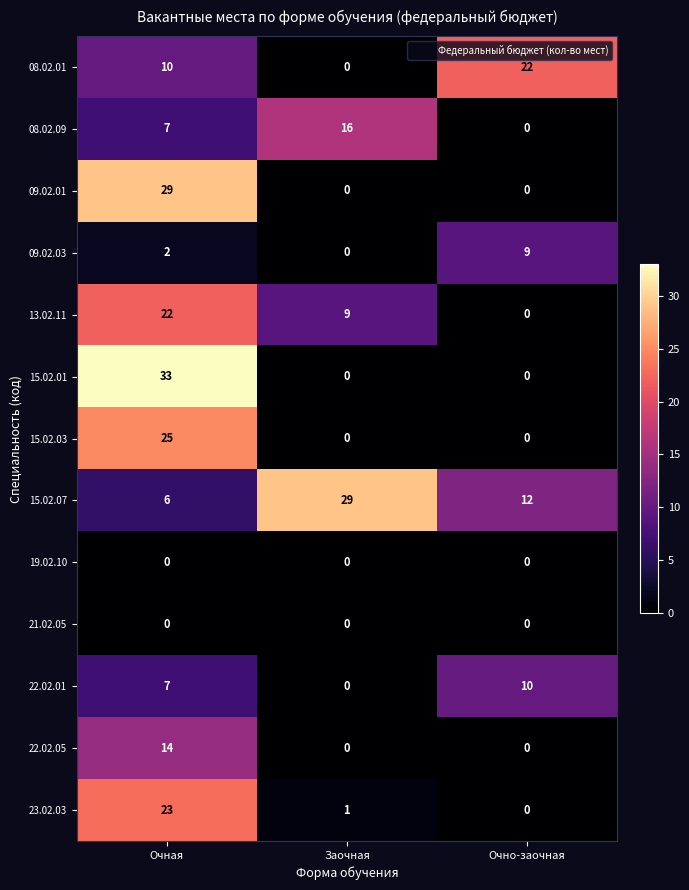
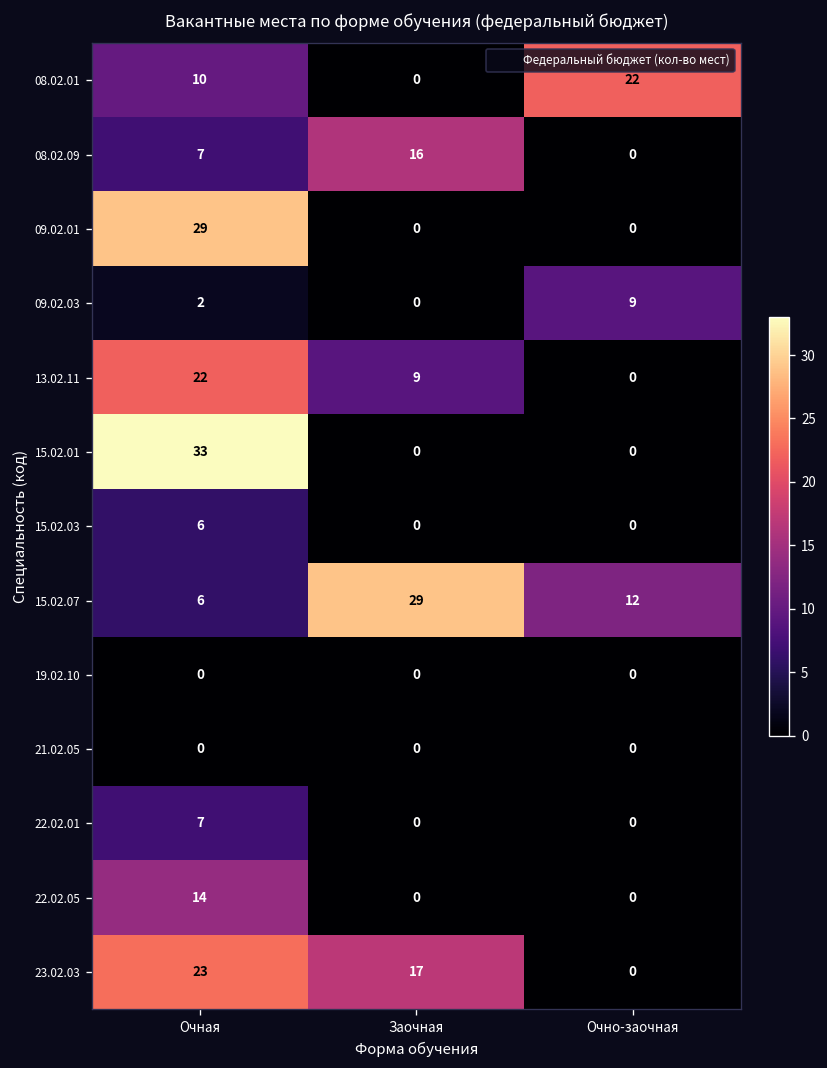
  {
    "08.02.01": {
      "Очная": 10,
      "Заочная": 0,
      "Очно-заочная": 22
    },
    "08.02.09": {
      "Очная": 7,
      "Заочная": 16,
      "Очно-заочная": 0
    },
    "09.02.01": {
      "Очная": 29,
      "Заочная": 0,
      "Очно-заочная": 0
    },
    "09.02.03": {
      "Очная": 2,
      "Заочная": 0,
      "Очно-заочная": 9
    },
    "13.02.11": {
      "Очная": 22,
      "Заочная": 9,
      "Очно-заочная": 0
    },
    "15.02.01": {
      "Очная": 33,
      "Заочная": 0,
      "Очно-заочная": 0
    },
    "15.02.03": {
-     "Очная": 25,
+     "Очная": 6,
      "Заочная": 0,
      "Очно-заочная": 0
    },
    "15.02.07": {
      "Очная": 6,
      "Заочная": 29,
      "Очно-заочная": 12
    },
    "19.02.10": {
      "Очная": 0,
      "Заочная": 0,
      "Очно-заочная": 0
    },
    "21.02.05": {
      "Очная": 0,
      "Заочная": 0,
      "Очно-заочная": 0
    },
    "22.02.01": {
      "Очная": 7,
      "Заочная": 0,
-     "Очно-заочная": 10
+     "Очно-заочная": 0
    },
    "22.02.05": {
      "Очная": 14,
      "Заочная": 0,
      "Очно-заочная": 0
    },
    "23.02.03": {
      "Очная": 23,
-     "Заочная": 1,
+     "Заочная": 17,
      "Очно-заочная": 0
    }
  }
